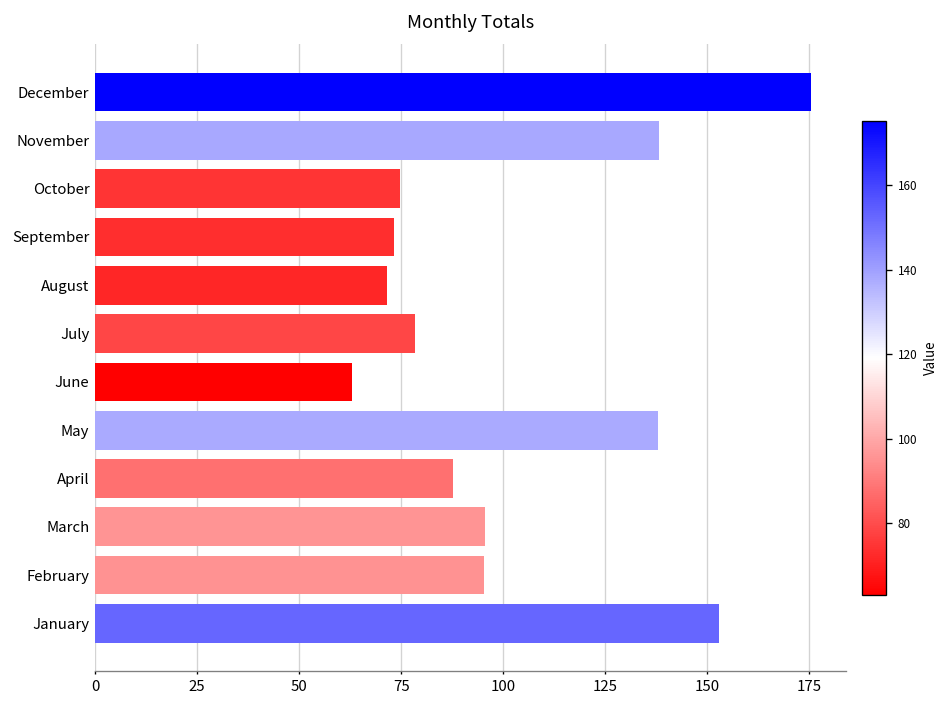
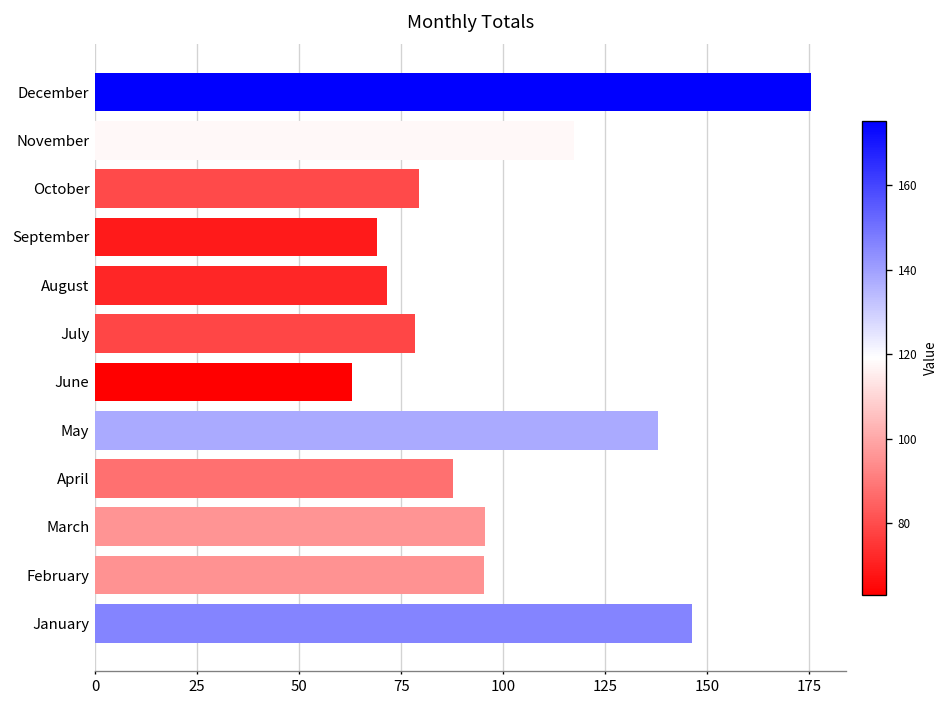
  {
    "December": 175,
-   "November": 138,
-   "October": 75,
-   "September": 73,
+   "November": 117,
+   "October": 79,
+   "September": 69,
    "August": 71,
    "July": 79,
    "June": 63,
    "May": 138,
    "April": 88,
    "March": 96,
    "February": 95,
-   "January": 153
+   "January": 146
  }
